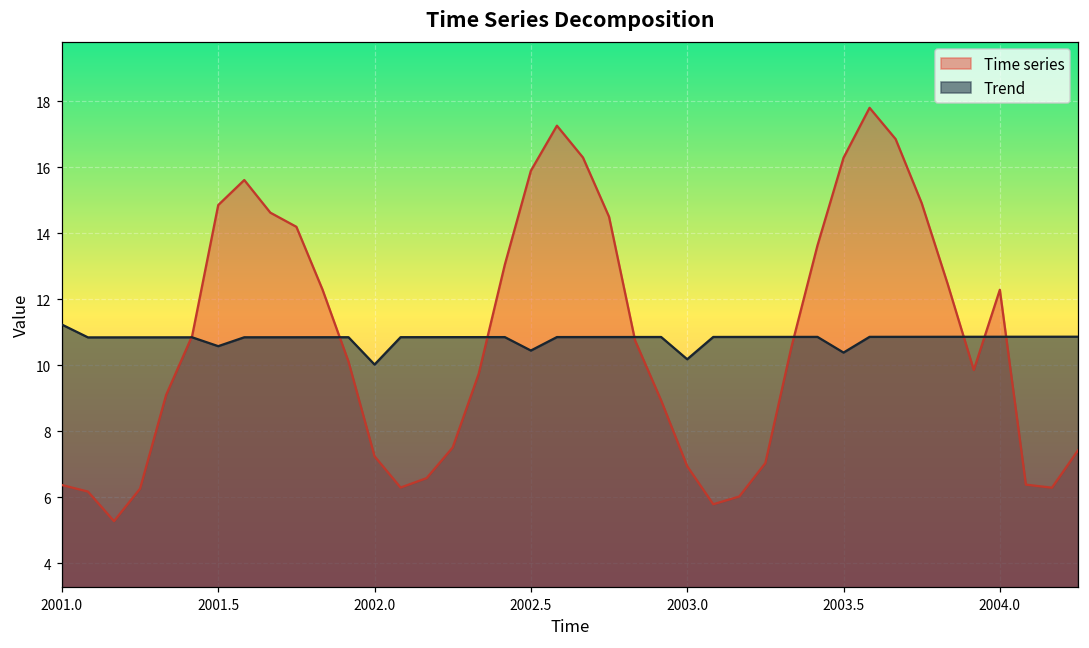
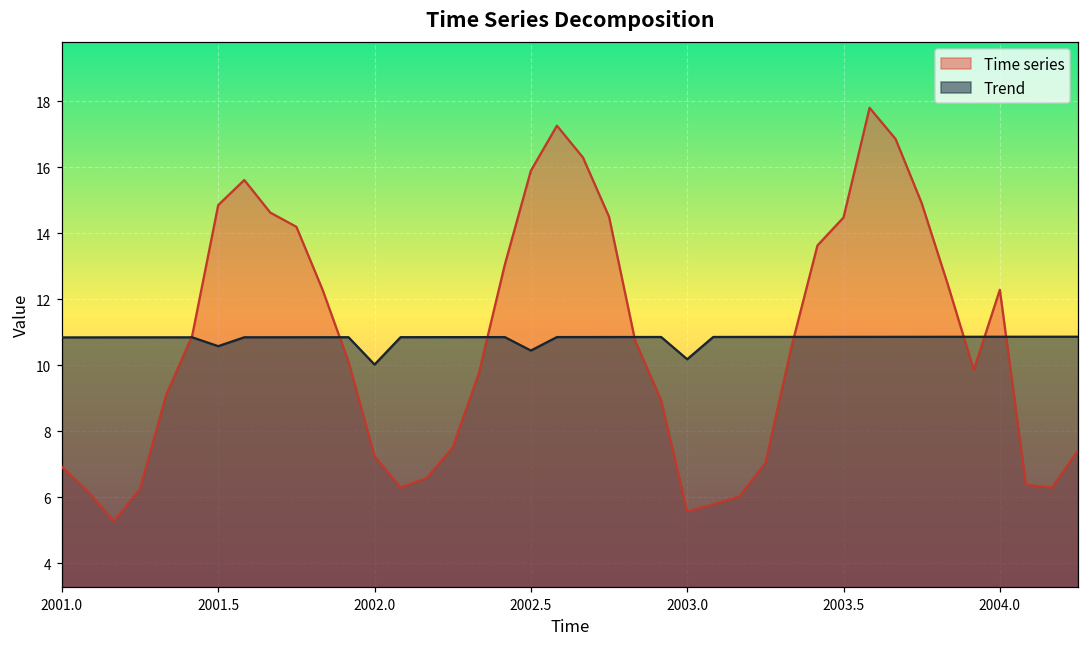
  {
    "Time series": {
-     "2001.0": 6.4,
+     "2001.0": 6.9,
      "2001.5": 14.9,
      "2002.0": 7.2,
      "2002.5": 15.9,
-     "2003.0": 6.9,
-     "2003.5": 16.3,
+     "2003.0": 5.6,
+     "2003.5": 14.5,
      "2004.0": 12.3
    },
    "Trend": {
-     "2001.0": 11.2,
+     "2001.0": 10.8,
      "2001.5": 10.6,
      "2002.0": 10.0,
      "2002.5": 10.4,
      "2003.0": 10.2,
-     "2003.5": 10.4,
+     "2003.5": 10.9,
      "2004.0": 10.9
    }
  }
